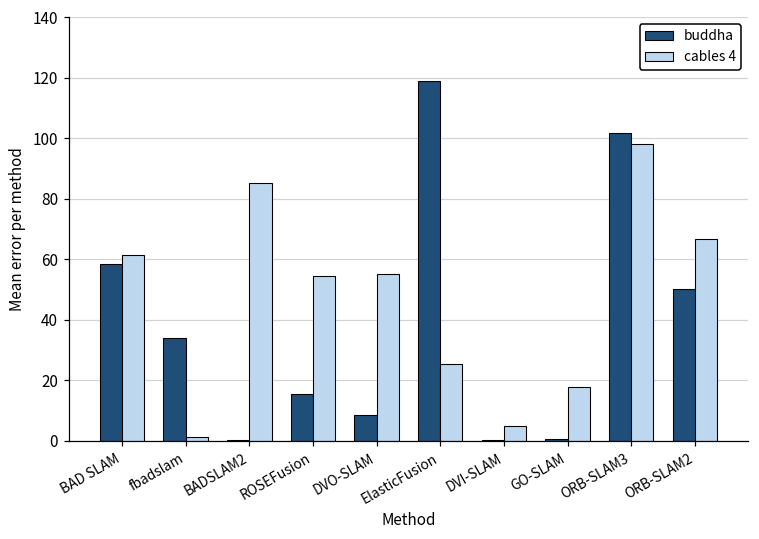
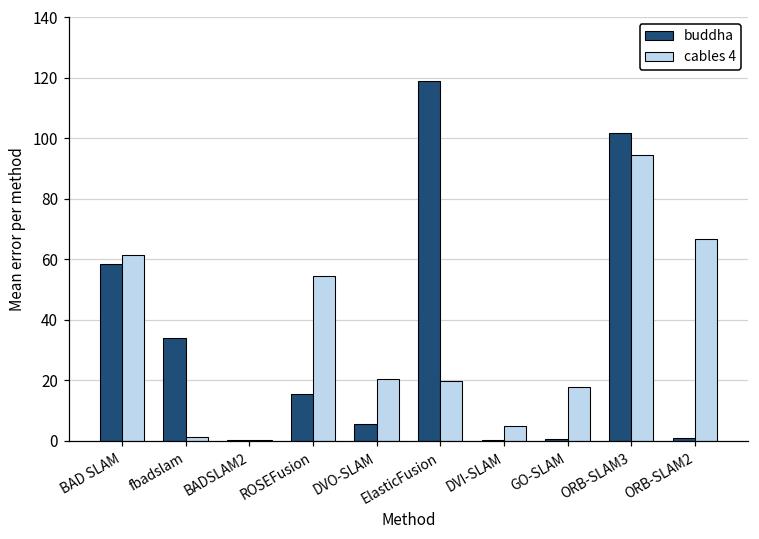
  {
    "buddha": {
      "BAD SLAM": 58,
      "fbadslam": 34,
      "ROSEFusion": 15,
-     "DVO-SLAM": 9,
+     "DVO-SLAM": 6,
      "ElasticFusion": 119,
      "ORB-SLAM3": 102,
-     "ORB-SLAM2": 50
+     "ORB-SLAM2": 1
    },
    "cables 4": {
      "BAD SLAM": 61,
      "fbadslam": 1,
-     "BADSLAM2": 85,
+     "BADSLAM2": 0,
      "ROSEFusion": 54,
-     "DVO-SLAM": 55,
-     "ElasticFusion": 26,
+     "DVO-SLAM": 21,
+     "ElasticFusion": 20,
      "DVI-SLAM": 5,
      "GO-SLAM": 18,
-     "ORB-SLAM3": 98,
+     "ORB-SLAM3": 95,
      "ORB-SLAM2": 67
    }
  }
